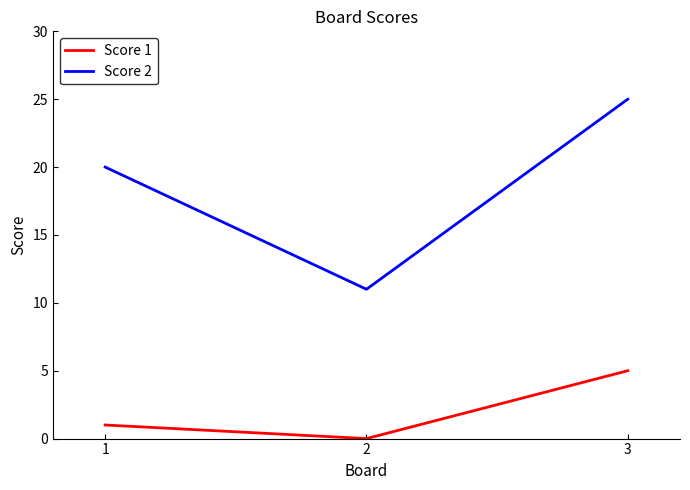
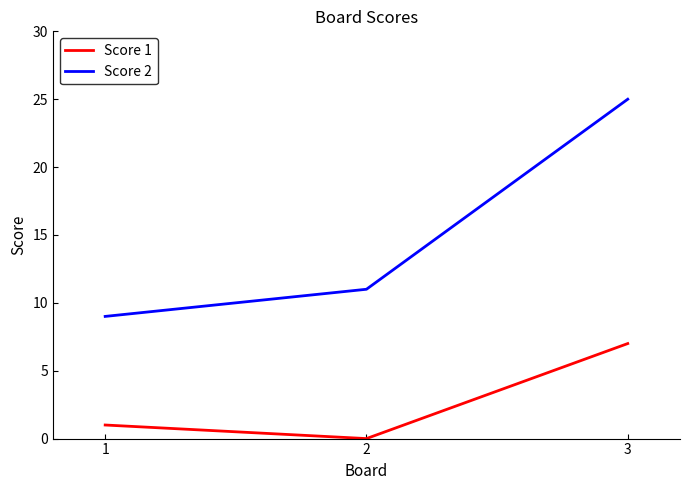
  {
    "Score 1": {
      "1": 1,
      "2": 0,
-     "3": 5
+     "3": 7
    },
    "Score 2": {
-     "1": 20,
+     "1": 9,
      "2": 11,
      "3": 25
    }
  }
